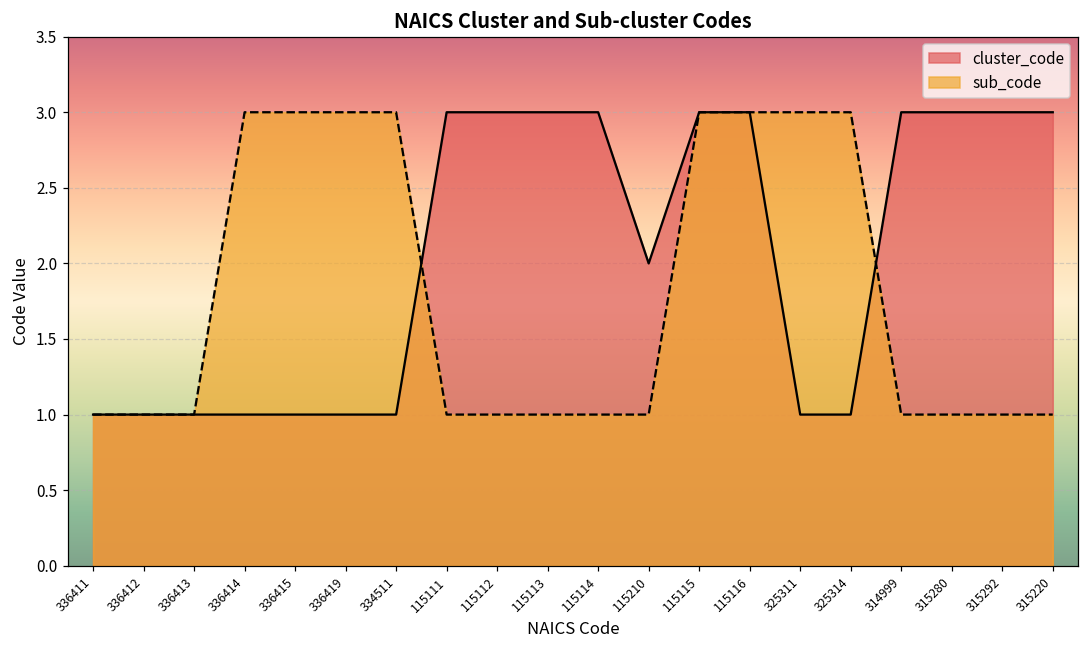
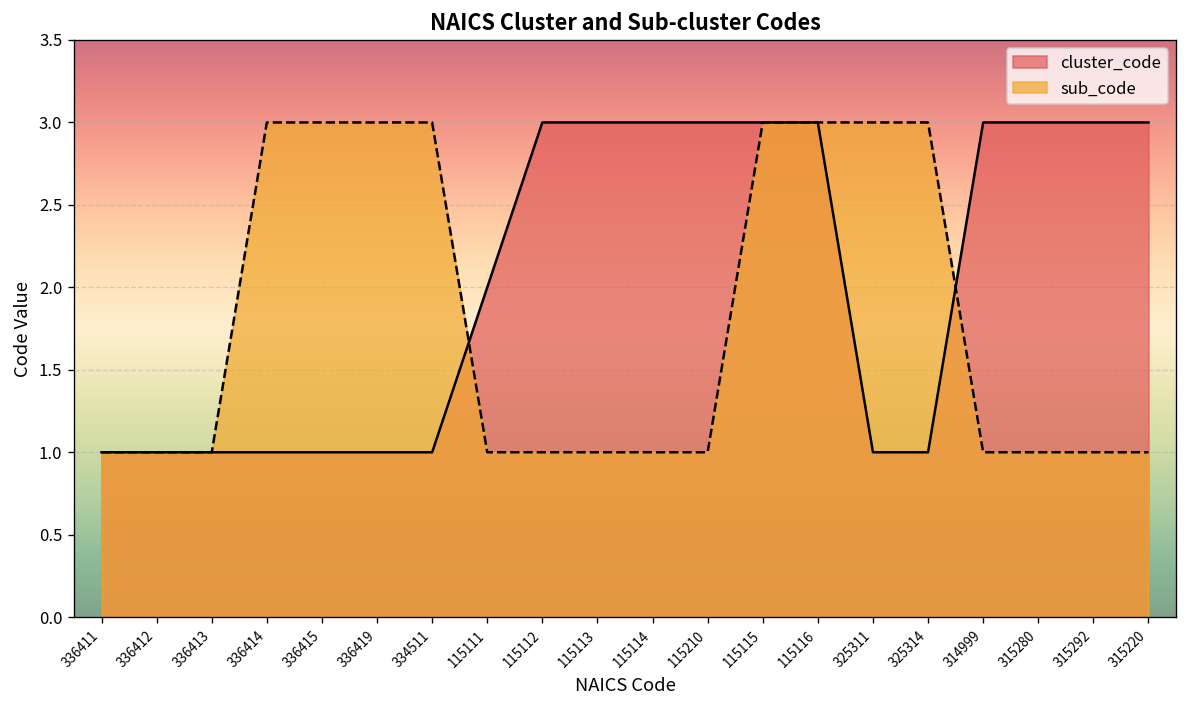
  {
    "cluster_code": {
      "336414": 1,
      "336415": 1,
      "336419": 1,
      "334511": 1,
-     "115111": 3,
+     "115111": 2,
      "115112": 3,
      "115113": 3,
      "115114": 3,
-     "115210": 2,
+     "115210": 3,
      "325311": 1,
      "325314": 1,
      "314999": 3,
      "315280": 3,
      "315292": 3,
      "315220": 3
    },
    "sub_code": {
      "336414": 3,
      "336415": 3,
      "336419": 3,
      "334511": 3,
      "115111": 1,
      "115112": 1,
      "115113": 1,
      "115114": 1,
      "115210": 1,
      "325311": 3,
      "325314": 3,
      "314999": 1,
      "315280": 1,
      "315292": 1,
      "315220": 1
    }
  }
